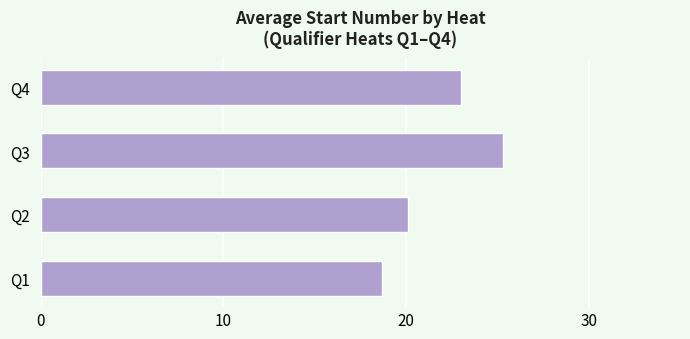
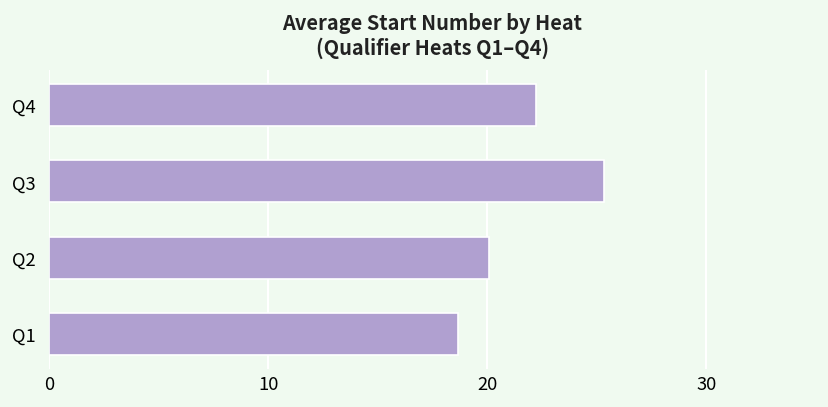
  {
-   "Q4": 23.0,
+   "Q4": 22.2,
    "Q3": 25.3,
    "Q2": 20.1,
    "Q1": 18.7
  }
